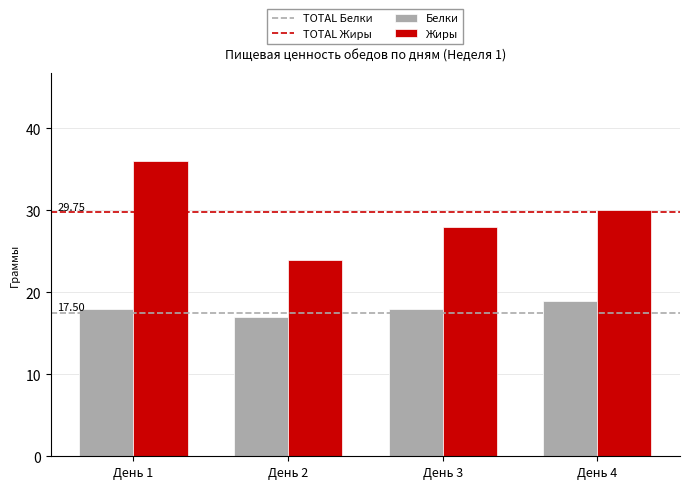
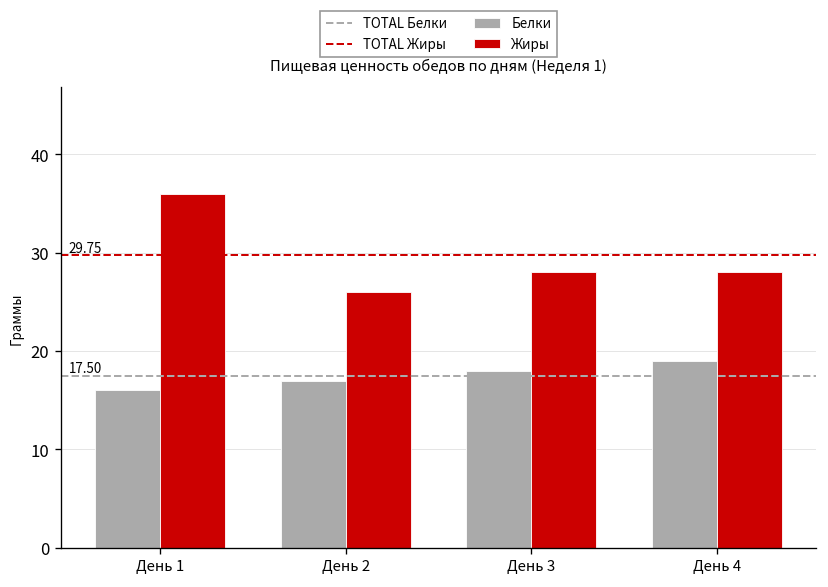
  {
    "Белки": {
-     "День 1": 18,
+     "День 1": 16,
      "День 2": 17,
      "День 3": 18,
      "День 4": 19
    },
    "Жиры": {
      "День 1": 36,
-     "День 2": 24,
+     "День 2": 26,
      "День 3": 28,
-     "День 4": 30
+     "День 4": 28
    }
  }
